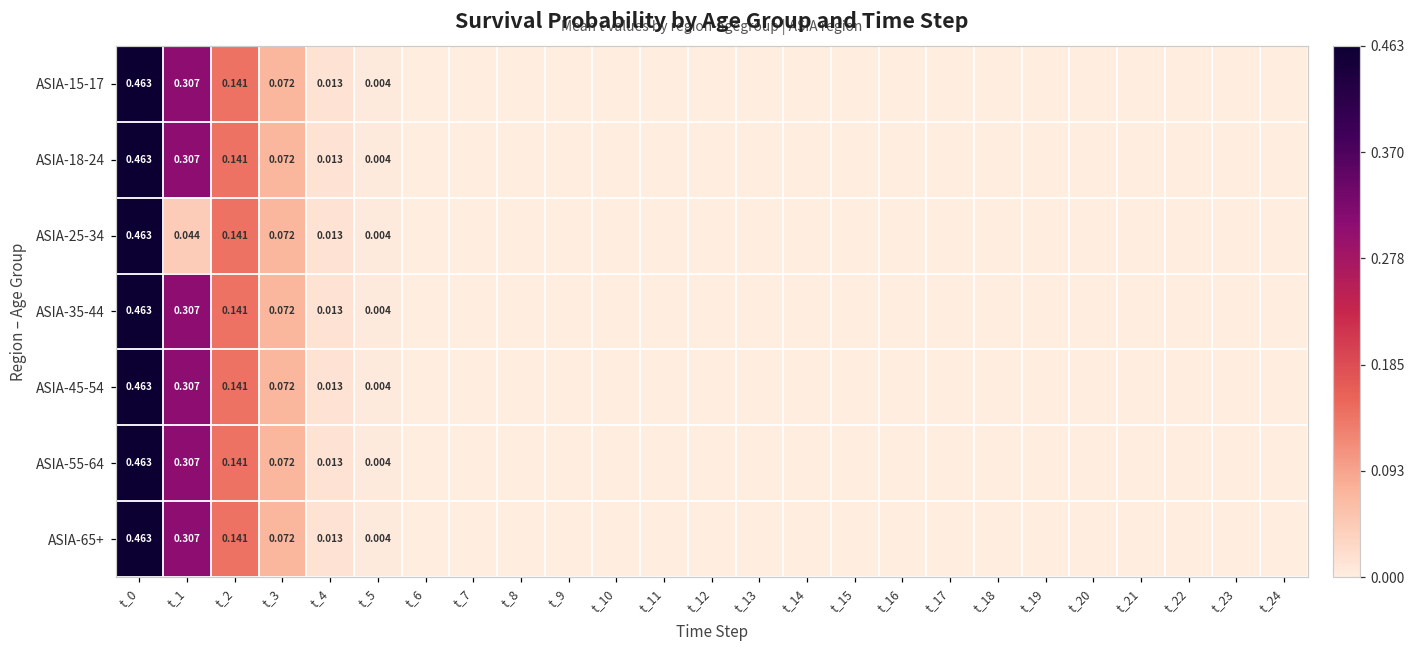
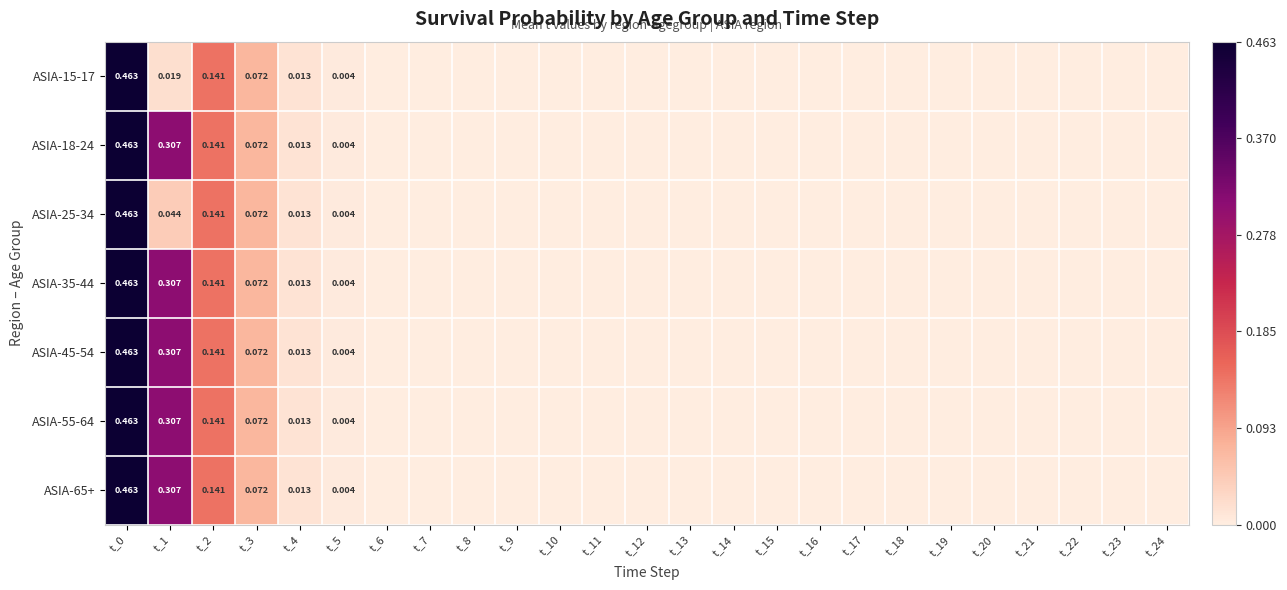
  {
    "ASIA-15-17": {
      "t_0": 0.463,
-     "t_1": 0.307,
+     "t_1": 0.019,
      "t_2": 0.141,
      "t_3": 0.072,
      "t_4": 0.013,
      "t_5": 0.004
    },
    "ASIA-18-24": {
      "t_0": 0.463,
      "t_1": 0.307,
      "t_2": 0.141,
      "t_3": 0.072,
      "t_4": 0.013,
      "t_5": 0.004
    },
    "ASIA-25-34": {
      "t_0": 0.463,
      "t_1": 0.044,
      "t_2": 0.141,
      "t_3": 0.072,
      "t_4": 0.013,
      "t_5": 0.004
    },
    "ASIA-35-44": {
      "t_0": 0.463,
      "t_1": 0.307,
      "t_2": 0.141,
      "t_3": 0.072,
      "t_4": 0.013,
      "t_5": 0.004
    },
    "ASIA-45-54": {
      "t_0": 0.463,
      "t_1": 0.307,
      "t_2": 0.141,
      "t_3": 0.072,
      "t_4": 0.013,
      "t_5": 0.004
    },
    "ASIA-55-64": {
      "t_0": 0.463,
      "t_1": 0.307,
      "t_2": 0.141,
      "t_3": 0.072,
      "t_4": 0.013,
      "t_5": 0.004
    },
    "ASIA-65+": {
      "t_0": 0.463,
      "t_1": 0.307,
      "t_2": 0.141,
      "t_3": 0.072,
      "t_4": 0.013,
      "t_5": 0.004
    }
  }
